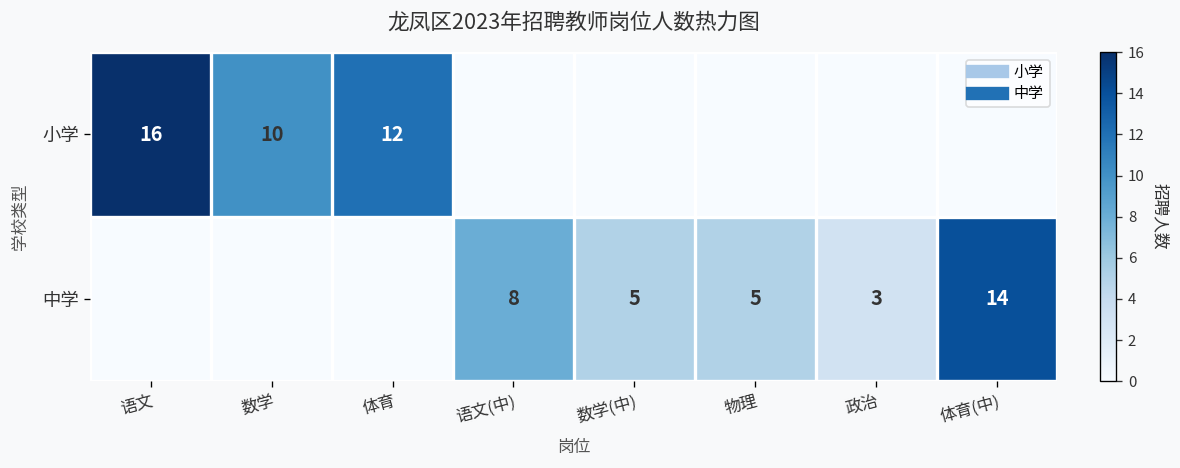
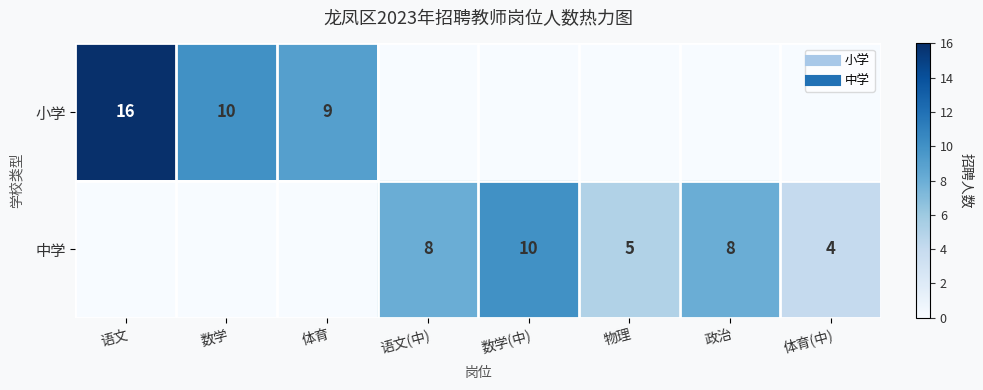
  {
    "小学": {
      "语文": 16,
      "数学": 10,
-     "体育": 12
+     "体育": 9
    },
    "中学": {
      "语文(中)": 8,
-     "数学(中)": 5,
+     "数学(中)": 10,
      "物理": 5,
-     "政治": 3,
-     "体育(中)": 14
+     "政治": 8,
+     "体育(中)": 4
    }
  }
